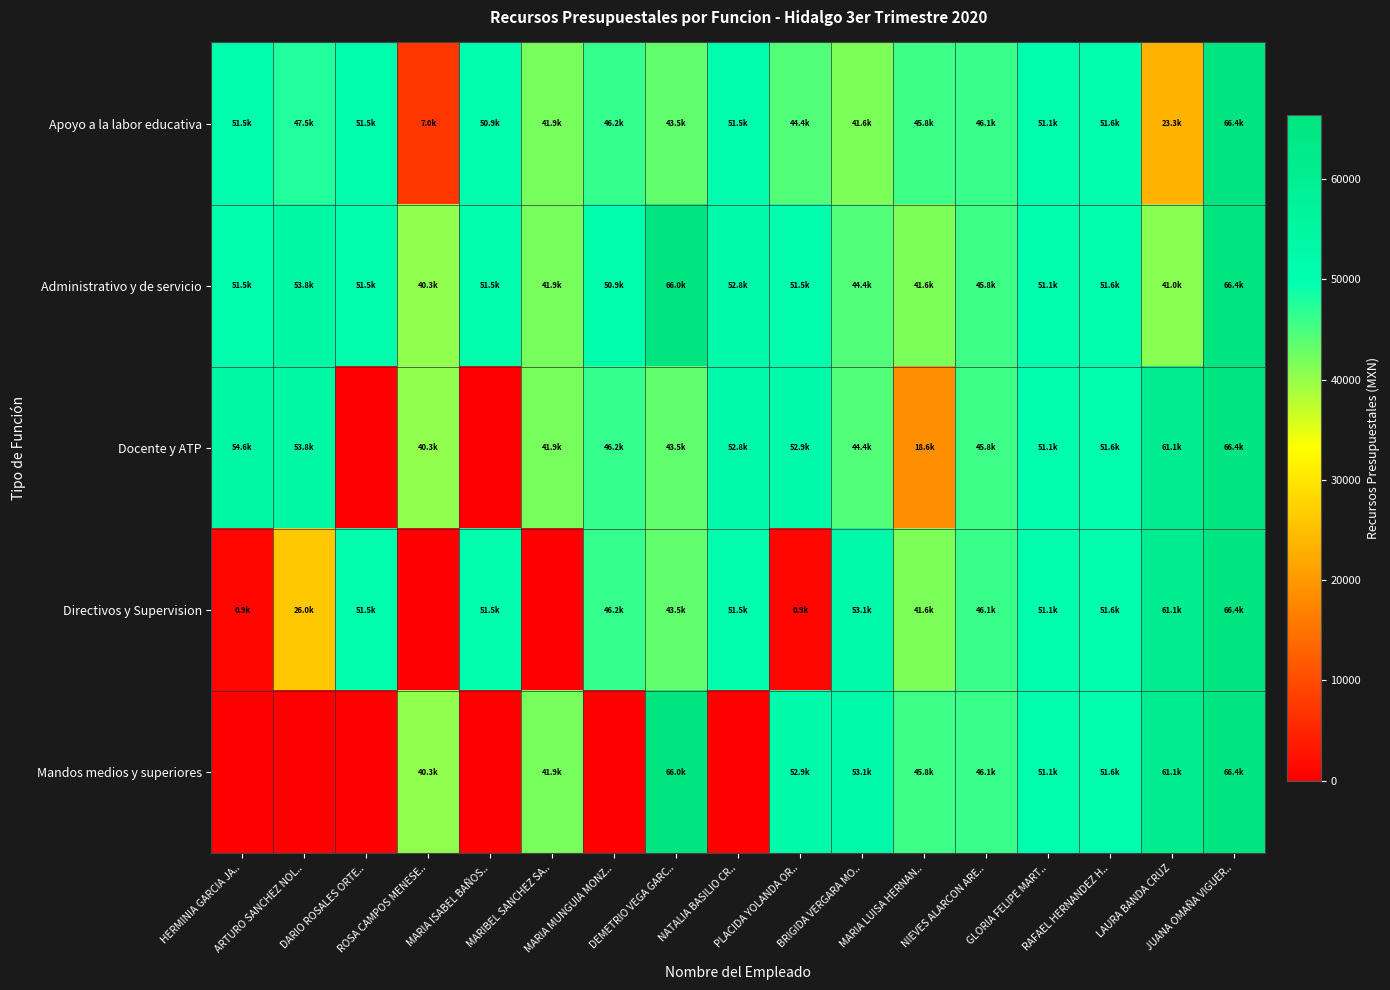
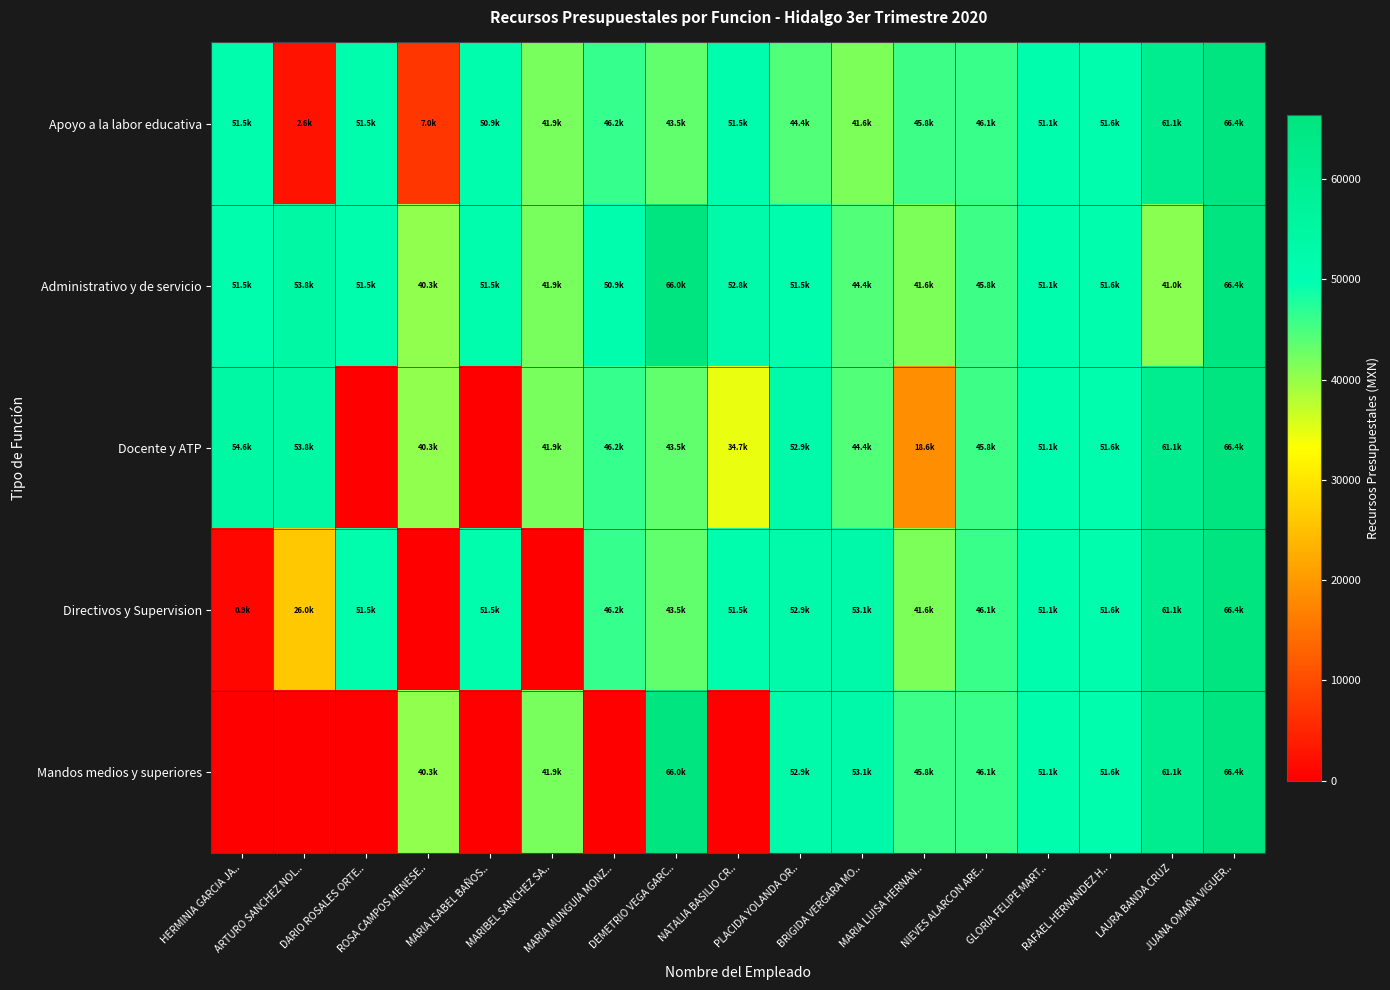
  {
    "Apoyo a la labor educativa": {
      "HERMINIA GARCIA JA..": "51.5k",
-     "ARTURO SANCHEZ NOL..": "47.5k",
+     "ARTURO SANCHEZ NOL..": "2.6k",
      "DARIO ROSALES ORTE..": "51.5k",
      "ROSA CAMPOS MENESE..": "7.0k",
      "MARIA ISABEL BAÑOS..": "50.9k",
      "MARIBEL SANCHEZ SA..": "41.9k",
      "MARIA MUNGUIA MONZ..": "46.2k",
      "DEMETRIO VEGA GARC..": "43.5k",
      "NATALIA BASILIO CR..": "51.5k",
      "PLACIDA YOLANDA OR..": "44.4k",
      "BRIGIDA VERGARA MO..": "41.6k",
      "MARIA LUISA HERNAN..": "45.8k",
      "NIEVES ALARCON ARE..": "46.1k",
      "GLORIA FELIPE MART..": "51.1k",
      "RAFAEL HERNANDEZ H..": "51.6k",
-     "LAURA BANDA CRUZ": "23.3k",
+     "LAURA BANDA CRUZ": "61.1k",
      "JUANA OMAÑA VIGUER..": "66.4k"
    },
    "Administrativo y de servicio": {
      "HERMINIA GARCIA JA..": "51.5k",
      "ARTURO SANCHEZ NOL..": "53.8k",
      "DARIO ROSALES ORTE..": "51.5k",
      "ROSA CAMPOS MENESE..": "40.3k",
      "MARIA ISABEL BAÑOS..": "51.5k",
      "MARIBEL SANCHEZ SA..": "41.9k",
      "MARIA MUNGUIA MONZ..": "50.9k",
      "DEMETRIO VEGA GARC..": "66.0k",
      "NATALIA BASILIO CR..": "52.8k",
      "PLACIDA YOLANDA OR..": "51.5k",
      "BRIGIDA VERGARA MO..": "44.4k",
      "MARIA LUISA HERNAN..": "41.6k",
      "NIEVES ALARCON ARE..": "45.8k",
      "GLORIA FELIPE MART..": "51.1k",
      "RAFAEL HERNANDEZ H..": "51.6k",
      "LAURA BANDA CRUZ": "41.0k",
      "JUANA OMAÑA VIGUER..": "66.4k"
    },
    "Docente y ATP": {
      "HERMINIA GARCIA JA..": "54.6k",
      "ARTURO SANCHEZ NOL..": "53.8k",
      "ROSA CAMPOS MENESE..": "40.3k",
      "MARIBEL SANCHEZ SA..": "41.9k",
      "MARIA MUNGUIA MONZ..": "46.2k",
      "DEMETRIO VEGA GARC..": "43.5k",
-     "NATALIA BASILIO CR..": "52.8k",
+     "NATALIA BASILIO CR..": "34.7k",
      "PLACIDA YOLANDA OR..": "52.9k",
      "BRIGIDA VERGARA MO..": "44.4k",
      "MARIA LUISA HERNAN..": "18.6k",
      "NIEVES ALARCON ARE..": "45.8k",
      "GLORIA FELIPE MART..": "51.1k",
      "RAFAEL HERNANDEZ H..": "51.6k",
      "LAURA BANDA CRUZ": "61.1k",
      "JUANA OMAÑA VIGUER..": "66.4k"
    },
    "Directivos y Supervision": {
      "HERMINIA GARCIA JA..": "0.9k",
      "ARTURO SANCHEZ NOL..": "26.0k",
      "DARIO ROSALES ORTE..": "51.5k",
      "MARIA ISABEL BAÑOS..": "51.5k",
      "MARIA MUNGUIA MONZ..": "46.2k",
      "DEMETRIO VEGA GARC..": "43.5k",
      "NATALIA BASILIO CR..": "51.5k",
-     "PLACIDA YOLANDA OR..": "0.9k",
+     "PLACIDA YOLANDA OR..": "52.9k",
      "BRIGIDA VERGARA MO..": "53.1k",
      "MARIA LUISA HERNAN..": "41.6k",
      "NIEVES ALARCON ARE..": "46.1k",
      "GLORIA FELIPE MART..": "51.1k",
      "RAFAEL HERNANDEZ H..": "51.6k",
      "LAURA BANDA CRUZ": "61.1k",
      "JUANA OMAÑA VIGUER..": "66.4k"
    },
    "Mandos medios y superiores": {
      "ROSA CAMPOS MENESE..": "40.3k",
      "MARIBEL SANCHEZ SA..": "41.9k",
      "DEMETRIO VEGA GARC..": "66.0k",
      "PLACIDA YOLANDA OR..": "52.9k",
      "BRIGIDA VERGARA MO..": "53.1k",
      "MARIA LUISA HERNAN..": "45.8k",
      "NIEVES ALARCON ARE..": "46.1k",
      "GLORIA FELIPE MART..": "51.1k",
      "RAFAEL HERNANDEZ H..": "51.6k",
      "LAURA BANDA CRUZ": "61.1k",
      "JUANA OMAÑA VIGUER..": "66.4k"
    }
  }
